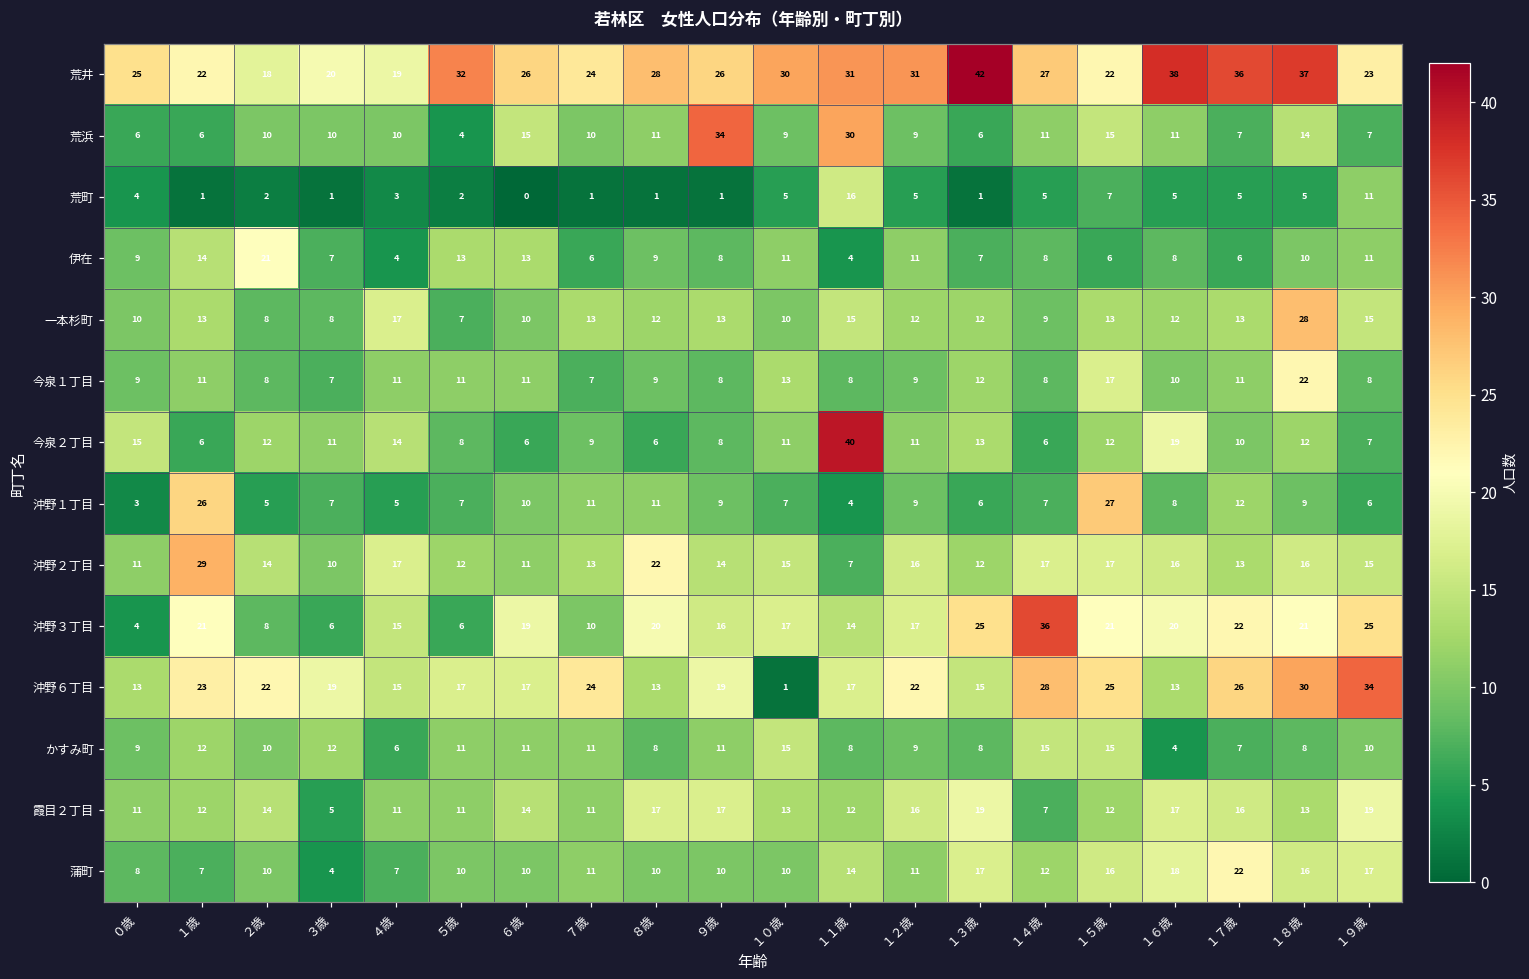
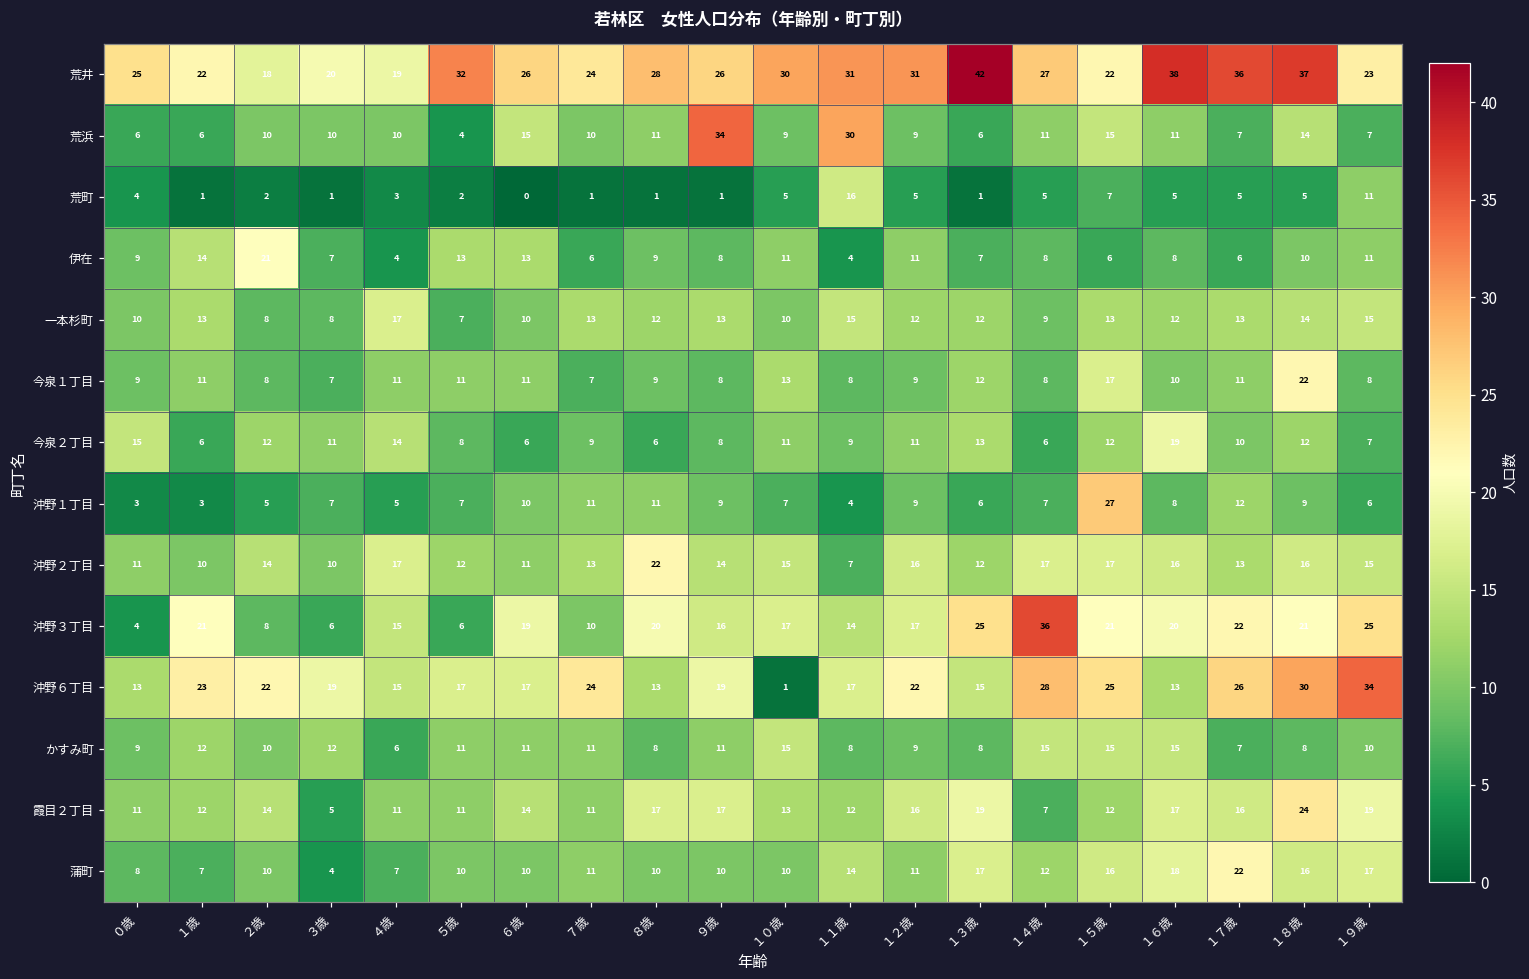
  {
    "一本杉町": {
      "０歳": 10,
      "１歳": 13,
      "２歳": 8,
      "３歳": 8,
      "４歳": 17,
      "５歳": 7,
      "６歳": 10,
      "７歳": 13,
      "８歳": 12,
      "９歳": 13,
      "１０歳": 10,
      "１１歳": 15,
      "１２歳": 12,
      "１３歳": 12,
      "１４歳": 9,
      "１５歳": 13,
      "１６歳": 12,
      "１７歳": 13,
-     "１８歳": 28,
+     "１８歳": 14,
      "１９歳": 15
    },
    "今泉２丁目": {
      "０歳": 15,
      "１歳": 6,
      "２歳": 12,
      "３歳": 11,
      "４歳": 14,
      "５歳": 8,
      "６歳": 6,
      "７歳": 9,
      "８歳": 6,
      "９歳": 8,
      "１０歳": 11,
-     "１１歳": 40,
+     "１１歳": 9,
      "１２歳": 11,
      "１３歳": 13,
      "１４歳": 6,
      "１５歳": 12,
      "１６歳": 19,
      "１７歳": 10,
      "１８歳": 12,
      "１９歳": 7
    },
    "沖野１丁目": {
      "０歳": 3,
-     "１歳": 26,
+     "１歳": 3,
      "２歳": 5,
      "３歳": 7,
      "４歳": 5,
      "５歳": 7,
      "６歳": 10,
      "７歳": 11,
      "８歳": 11,
      "９歳": 9,
      "１０歳": 7,
      "１１歳": 4,
      "１２歳": 9,
      "１３歳": 6,
      "１４歳": 7,
      "１５歳": 27,
      "１６歳": 8,
      "１７歳": 12,
      "１８歳": 9,
      "１９歳": 6
    },
    "沖野２丁目": {
      "０歳": 11,
-     "１歳": 29,
+     "１歳": 10,
      "２歳": 14,
      "３歳": 10,
      "４歳": 17,
      "５歳": 12,
      "６歳": 11,
      "７歳": 13,
      "８歳": 22,
      "９歳": 14,
      "１０歳": 15,
      "１１歳": 7,
      "１２歳": 16,
      "１３歳": 12,
      "１４歳": 17,
      "１５歳": 17,
      "１６歳": 16,
      "１７歳": 13,
      "１８歳": 16,
      "１９歳": 15
    },
    "かすみ町": {
      "０歳": 9,
      "１歳": 12,
      "２歳": 10,
      "３歳": 12,
      "４歳": 6,
      "５歳": 11,
      "６歳": 11,
      "７歳": 11,
      "８歳": 8,
      "９歳": 11,
      "１０歳": 15,
      "１１歳": 8,
      "１２歳": 9,
      "１３歳": 8,
      "１４歳": 15,
      "１５歳": 15,
-     "１６歳": 4,
+     "１６歳": 15,
      "１７歳": 7,
      "１８歳": 8,
      "１９歳": 10
    },
    "霞目２丁目": {
      "０歳": 11,
      "１歳": 12,
      "２歳": 14,
      "３歳": 5,
      "４歳": 11,
      "５歳": 11,
      "６歳": 14,
      "７歳": 11,
      "８歳": 17,
      "９歳": 17,
      "１０歳": 13,
      "１１歳": 12,
      "１２歳": 16,
      "１３歳": 19,
      "１４歳": 7,
      "１５歳": 12,
      "１６歳": 17,
      "１７歳": 16,
-     "１８歳": 13,
+     "１８歳": 24,
      "１９歳": 19
    }
  }
